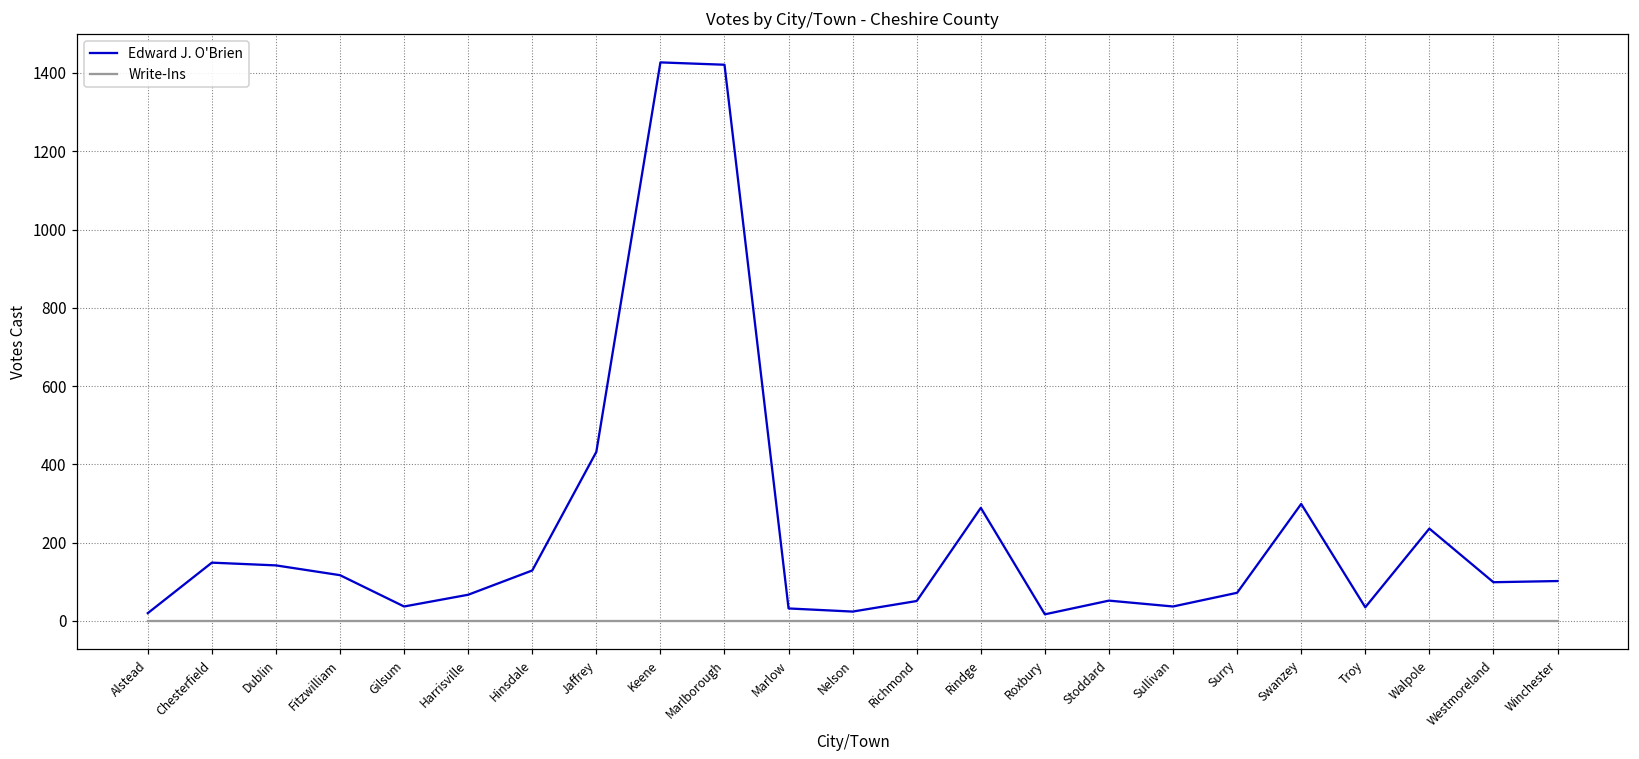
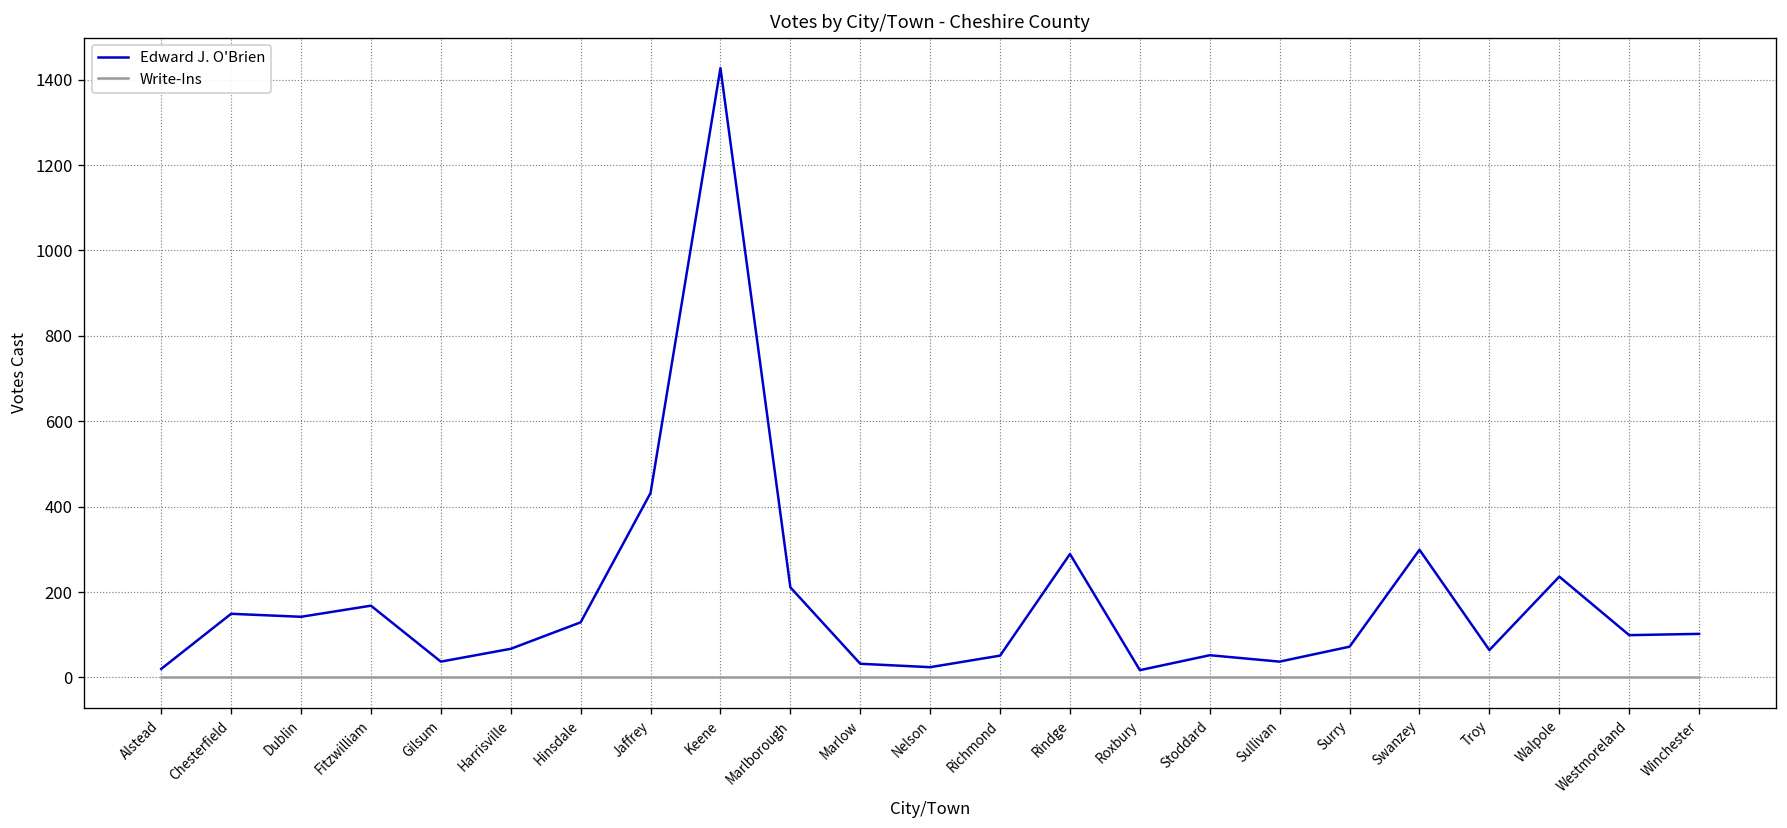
  {
    "Edward J. O'Brien": {
      "Alstead": 20,
      "Chesterfield": 150,
      "Dublin": 140,
-     "Fitzwilliam": 120,
+     "Fitzwilliam": 170,
      "Gilsum": 40,
      "Harrisville": 70,
      "Hinsdale": 130,
      "Jaffrey": 430,
      "Keene": 1430,
-     "Marlborough": 1420,
+     "Marlborough": 210,
      "Marlow": 30,
      "Nelson": 20,
      "Richmond": 50,
      "Rindge": 290,
      "Roxbury": 20,
      "Stoddard": 50,
      "Sullivan": 40,
      "Surry": 70,
      "Swanzey": 300,
-     "Troy": 40,
+     "Troy": 60,
      "Walpole": 240,
      "Westmoreland": 100,
      "Winchester": 100
    },
    "Write-Ins": {
      "Alstead": 0,
      "Chesterfield": 0,
      "Dublin": 0,
      "Fitzwilliam": 0,
      "Gilsum": 0,
      "Harrisville": 0,
      "Hinsdale": 0,
      "Jaffrey": 0,
      "Keene": 0,
      "Marlborough": 0,
      "Marlow": 0,
      "Nelson": 0,
      "Richmond": 0,
      "Rindge": 0,
      "Roxbury": 0,
      "Stoddard": 0,
      "Sullivan": 0,
      "Surry": 0,
      "Swanzey": 0,
      "Troy": 0,
      "Walpole": 0,
      "Westmoreland": 0,
      "Winchester": 0
    }
  }
